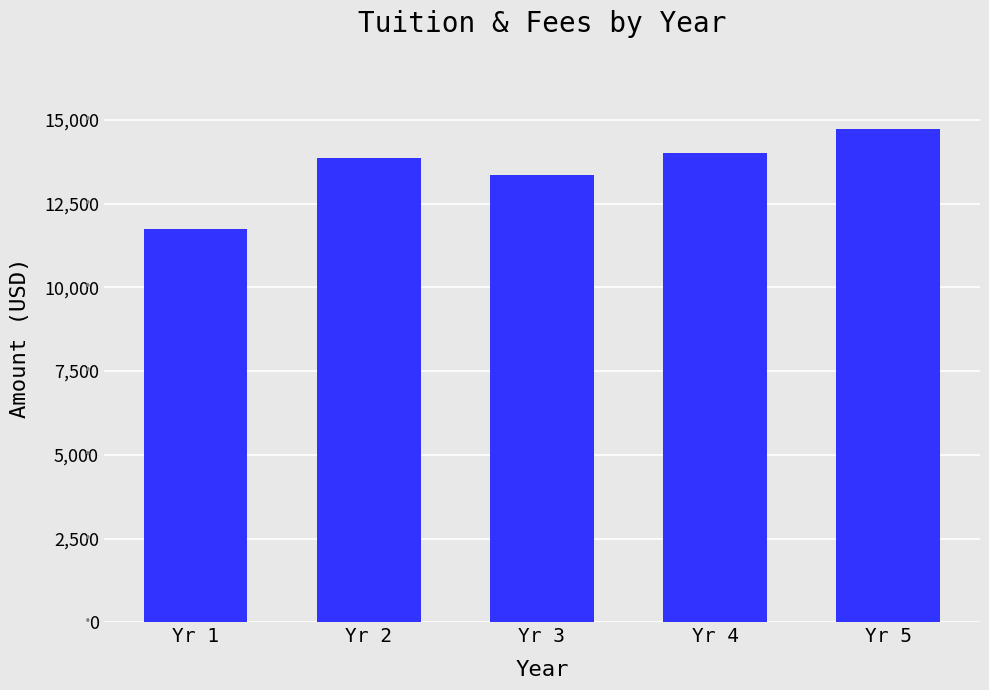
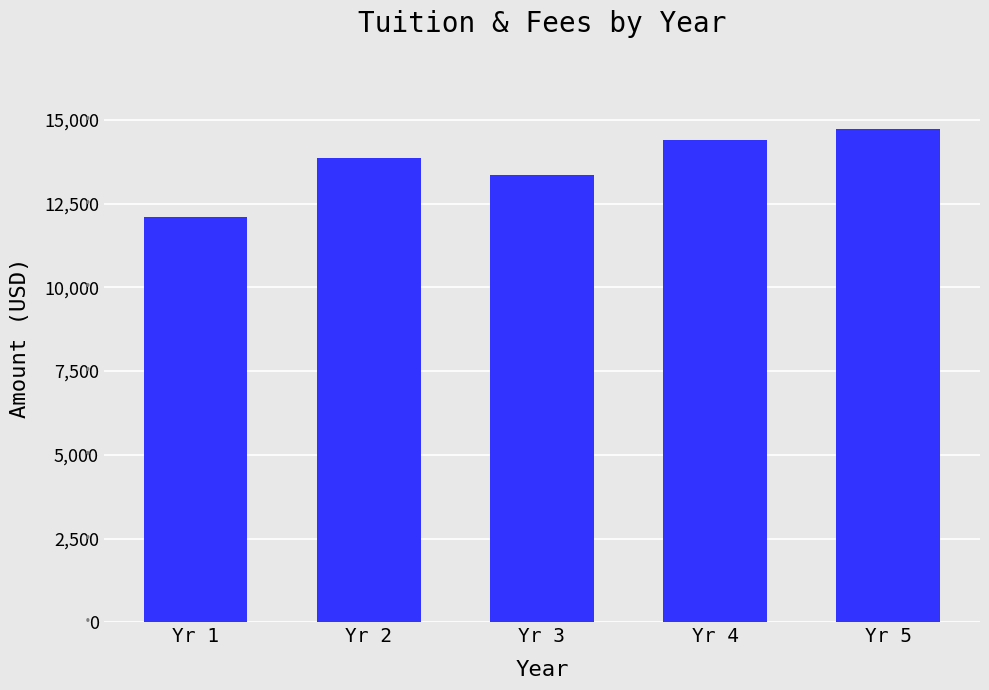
  {
-   "Yr 1": "11,700",
+   "Yr 1": "12,100",
    "Yr 2": "13,900",
    "Yr 3": "13,300",
-   "Yr 4": "14,000",
+   "Yr 4": "14,400",
    "Yr 5": "14,700"
  }
